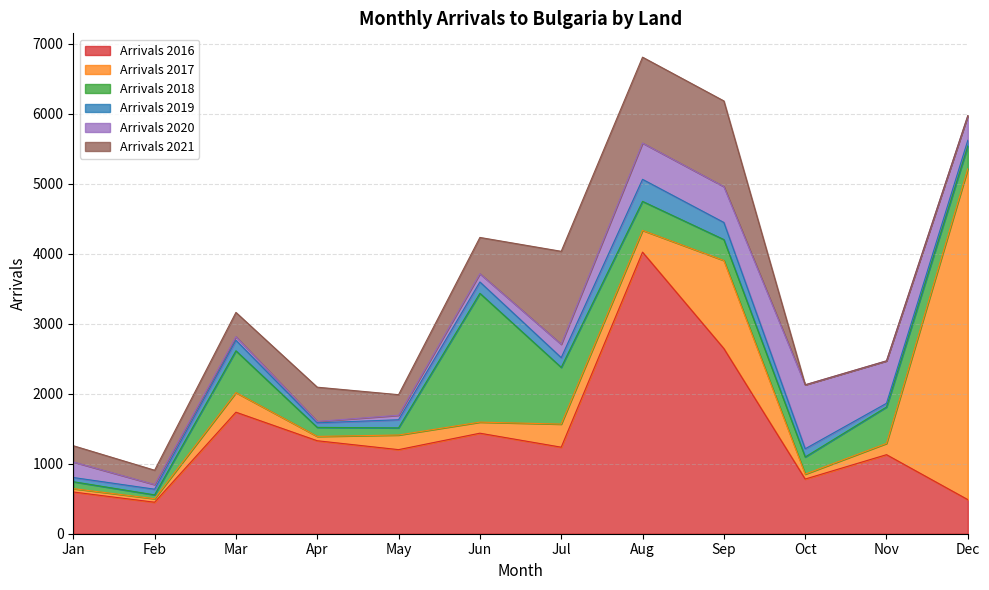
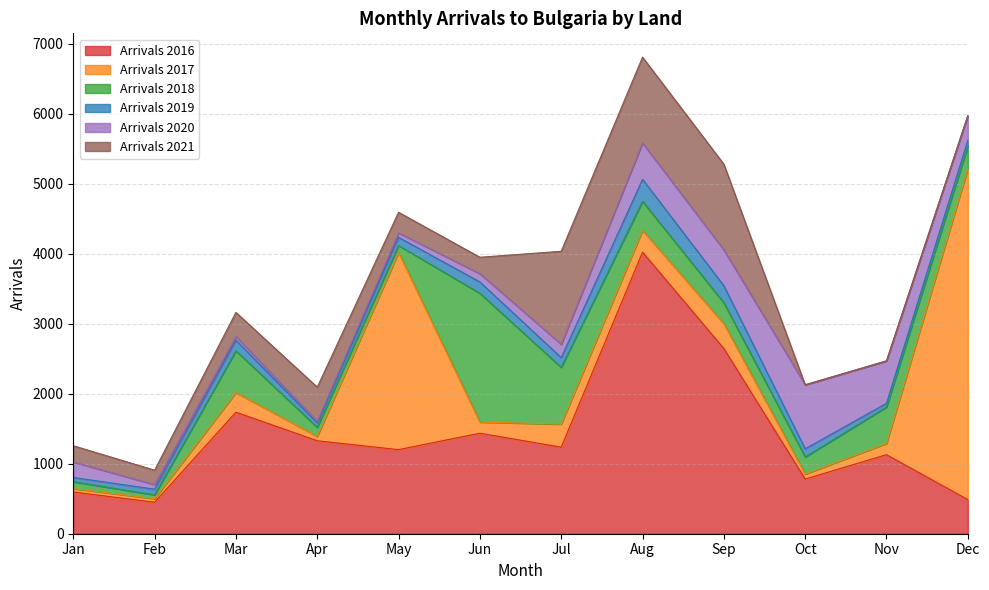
  {
    "Arrivals 2016": {
      "Jan": 600,
      "Feb": 500,
      "Mar": 1700,
      "Apr": 1300,
      "May": 1200,
      "Jun": 1400,
      "Jul": 1200,
      "Aug": 4000,
      "Sep": 2600,
      "Oct": 800,
      "Nov": 1100,
      "Dec": 500
    },
    "Arrivals 2017": {
      "Jan": 0,
      "Feb": 100,
      "Mar": 300,
      "Apr": 100,
-     "May": 200,
+     "May": 2800,
      "Jun": 200,
      "Jul": 300,
      "Aug": 300,
-     "Sep": 1300,
+     "Sep": 400,
      "Oct": 100,
      "Nov": 200,
      "Dec": 4700
    },
    "Arrivals 2018": {
      "Jan": 100,
      "Feb": 100,
      "Mar": 600,
      "Apr": 100,
      "May": 100,
      "Jun": 1800,
      "Jul": 800,
      "Aug": 400,
      "Sep": 300,
      "Oct": 200,
      "Nov": 500,
      "Dec": 300
    },
    "Arrivals 2019": {
      "Jan": 100,
      "Feb": 100,
      "Mar": 200,
      "May": 100,
      "Jun": 200,
      "Jul": 100,
      "Aug": 300,
      "Sep": 200,
      "Oct": 100,
      "Nov": 100,
      "Dec": 100
    },
    "Arrivals 2020": {
      "Jan": 200,
      "Feb": 100,
      "Mar": 100,
      "May": 100,
      "Jun": 100,
      "Jul": 200,
      "Aug": 500,
      "Sep": 500
    },
    "Arrivals 2021": {
      "Jan": 200,
      "Feb": 200,
      "Mar": 300,
      "Apr": 500,
      "May": 300,
-     "Jun": 500,
+     "Jun": 200,
      "Jul": 1300,
      "Aug": 1200,
      "Sep": 1200
    }
  }
